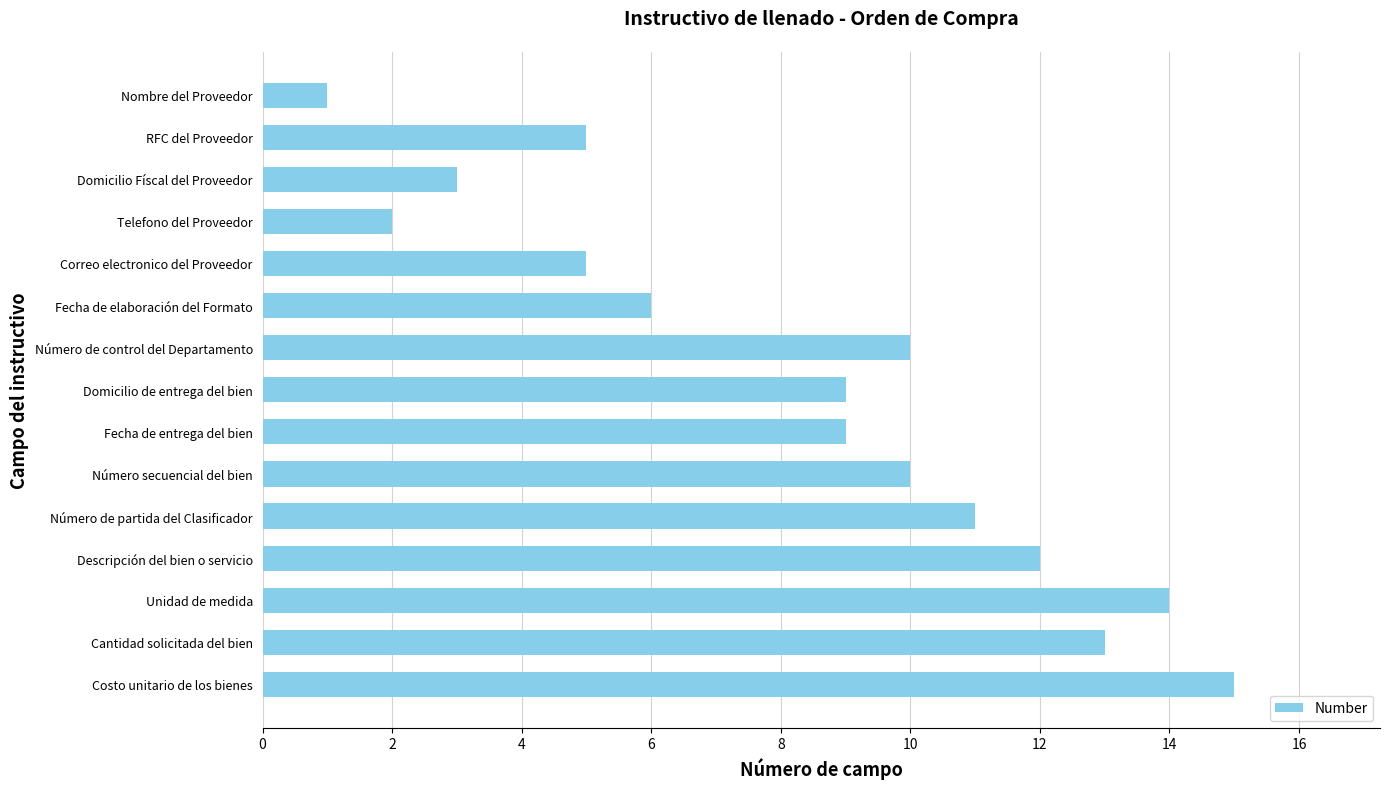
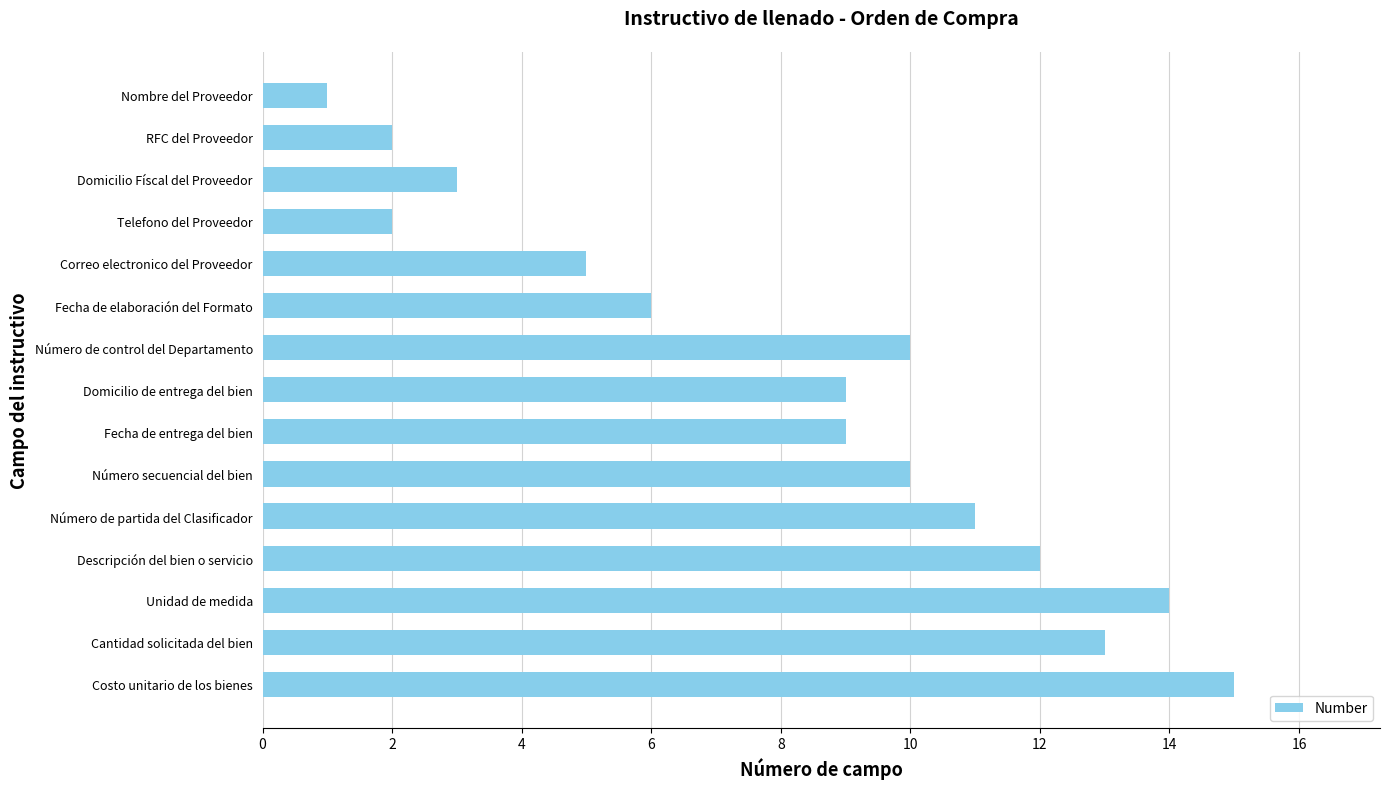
  {
    "Nombre del Proveedor": 1,
-   "RFC del Proveedor": 5,
+   "RFC del Proveedor": 2,
    "Domicilio Físcal del Proveedor": 3,
    "Telefono del Proveedor": 2,
    "Correo electronico del Proveedor": 5,
    "Fecha de elaboración del Formato": 6,
    "Número de control del Departamento": 10,
    "Domicilio de entrega del bien": 9,
    "Fecha de entrega del bien": 9,
    "Número secuencial del bien": 10,
    "Número de partida del Clasificador": 11,
    "Descripción del bien o servicio": 12,
    "Unidad de medida": 14,
    "Cantidad solicitada del bien": 13,
    "Costo unitario de los bienes": 15
  }
